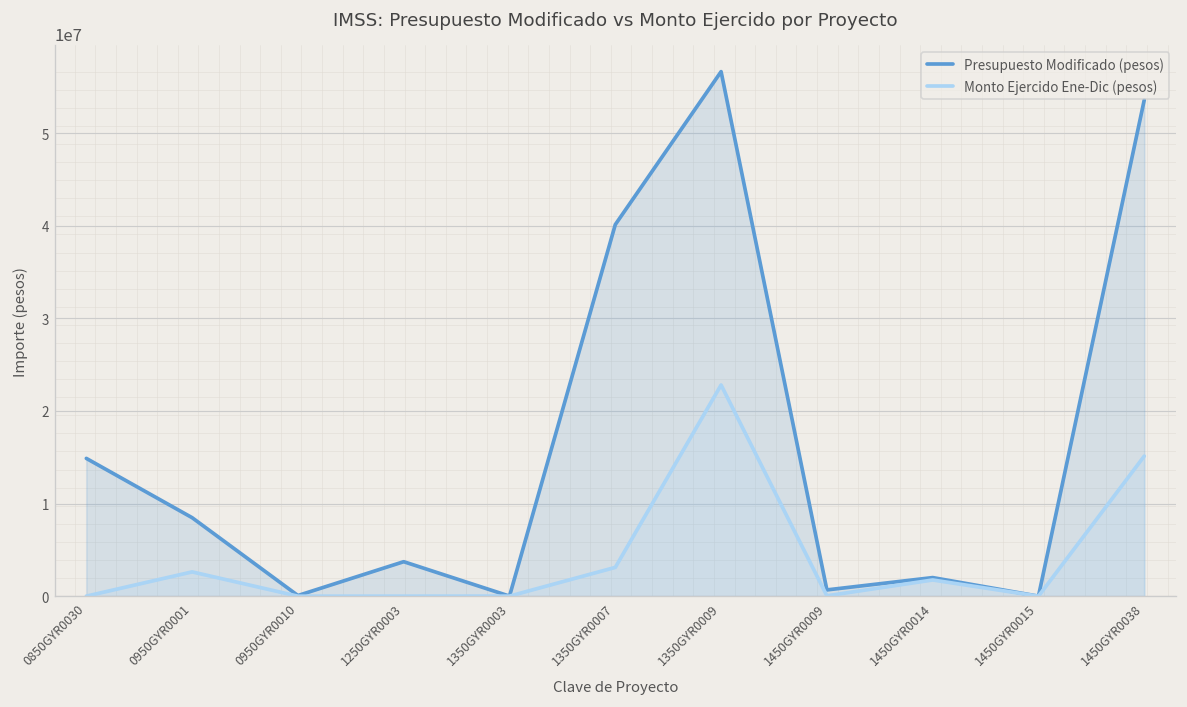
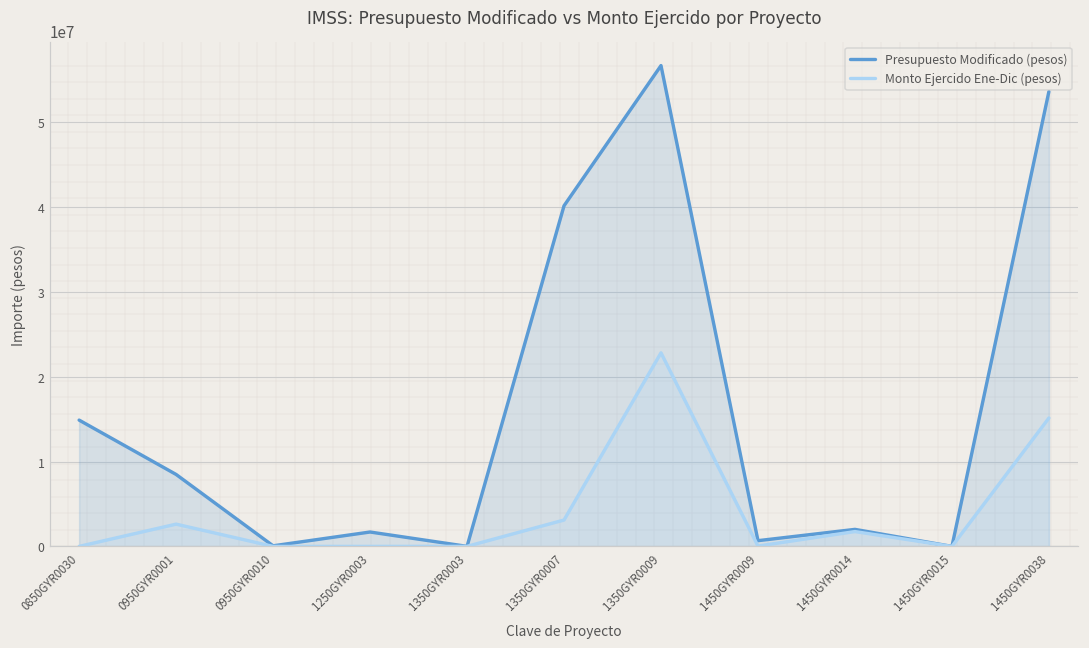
  {
    "Presupuesto Modificado (pesos)": {
      "0850GYR0030": 15000000,
      "0950GYR0001": 8000000,
-     "1250GYR0003": 4000000,
+     "1250GYR0003": 2000000,
      "1350GYR0007": 40000000,
      "1350GYR0009": 57000000,
      "1450GYR0009": 1000000,
      "1450GYR0038": 54000000
    },
    "Monto Ejercido Ene-Dic (pesos)": {
      "0850GYR0030": 0,
      "0950GYR0001": 3000000,
      "1250GYR0003": 0,
      "1350GYR0007": 3000000,
      "1350GYR0009": 23000000,
      "1450GYR0009": 0,
      "1450GYR0038": 15000000
    }
  }
